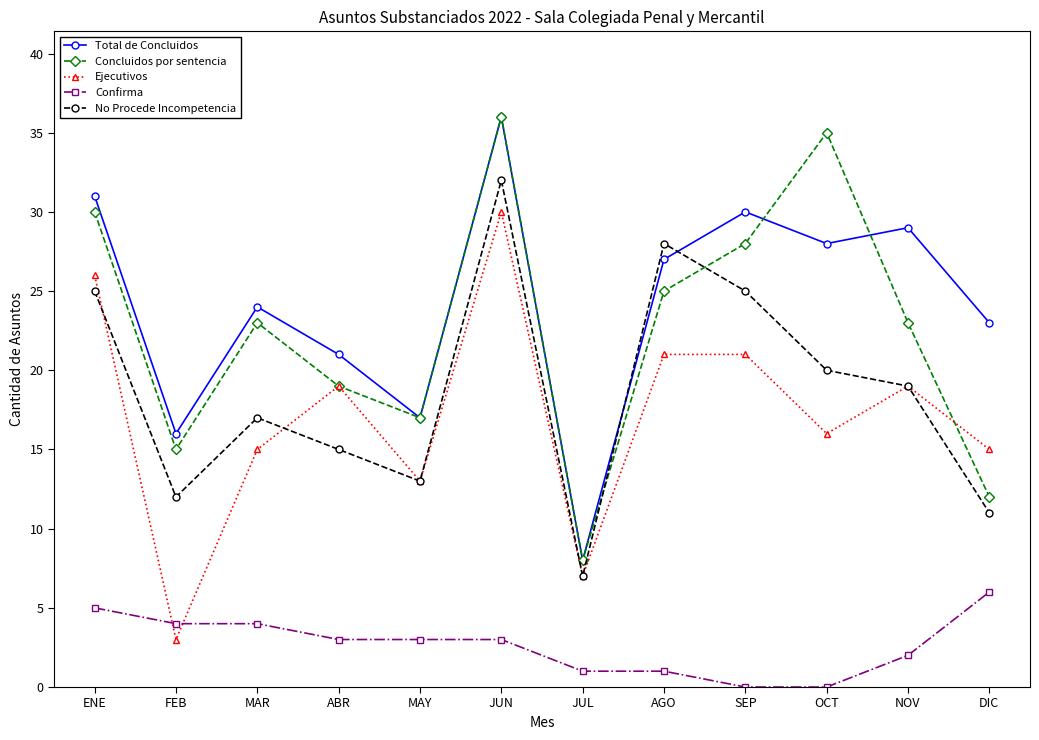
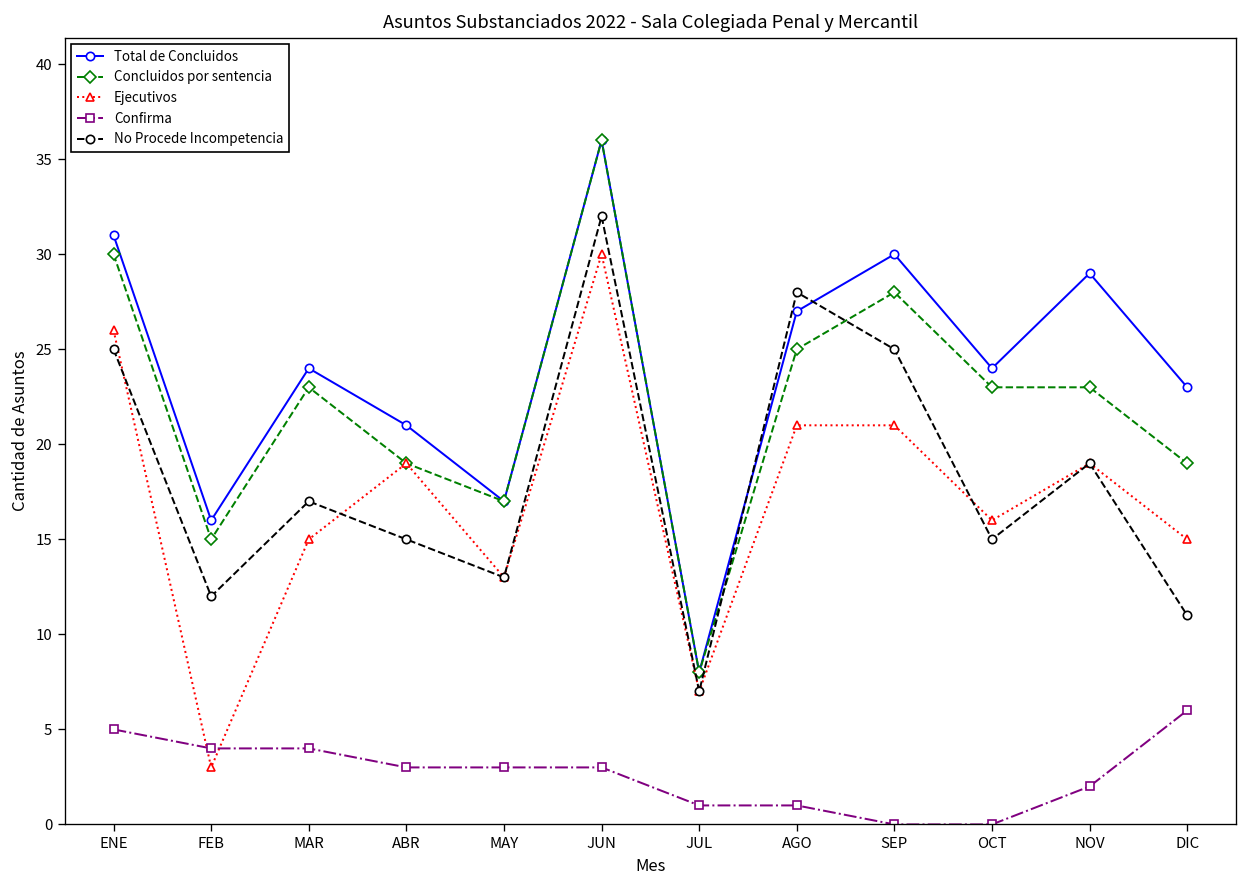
  {
    "Total de Concluidos": {
      "ENE": 31,
      "FEB": 16,
      "MAR": 24,
      "ABR": 21,
      "AGO": 27,
      "SEP": 30,
-     "OCT": 28,
+     "OCT": 24,
      "NOV": 29,
      "DIC": 23
    },
    "Concluidos por sentencia": {
      "ENE": 30,
      "FEB": 15,
      "MAR": 23,
      "AGO": 25,
      "SEP": 28,
-     "OCT": 35,
+     "OCT": 23,
      "NOV": 23,
-     "DIC": 12
+     "DIC": 19
    },
    "Ejecutivos": {
      "ENE": 26,
      "FEB": 3,
      "MAR": 15,
      "JUN": 30,
      "AGO": 21,
      "SEP": 21,
      "OCT": 16,
      "DIC": 15
    },
    "Confirma": {
      "ENE": 5,
      "FEB": 4,
      "MAR": 4,
      "ABR": 3,
      "MAY": 3,
      "JUN": 3,
      "JUL": 1,
      "AGO": 1,
      "SEP": 0,
      "OCT": 0,
      "NOV": 2,
      "DIC": 6
    },
    "No Procede Incompetencia": {
      "ENE": 25,
      "FEB": 12,
      "MAR": 17,
      "ABR": 15,
      "JUN": 32,
      "AGO": 28,
      "SEP": 25,
-     "OCT": 20,
+     "OCT": 15,
      "DIC": 11
    }
  }
